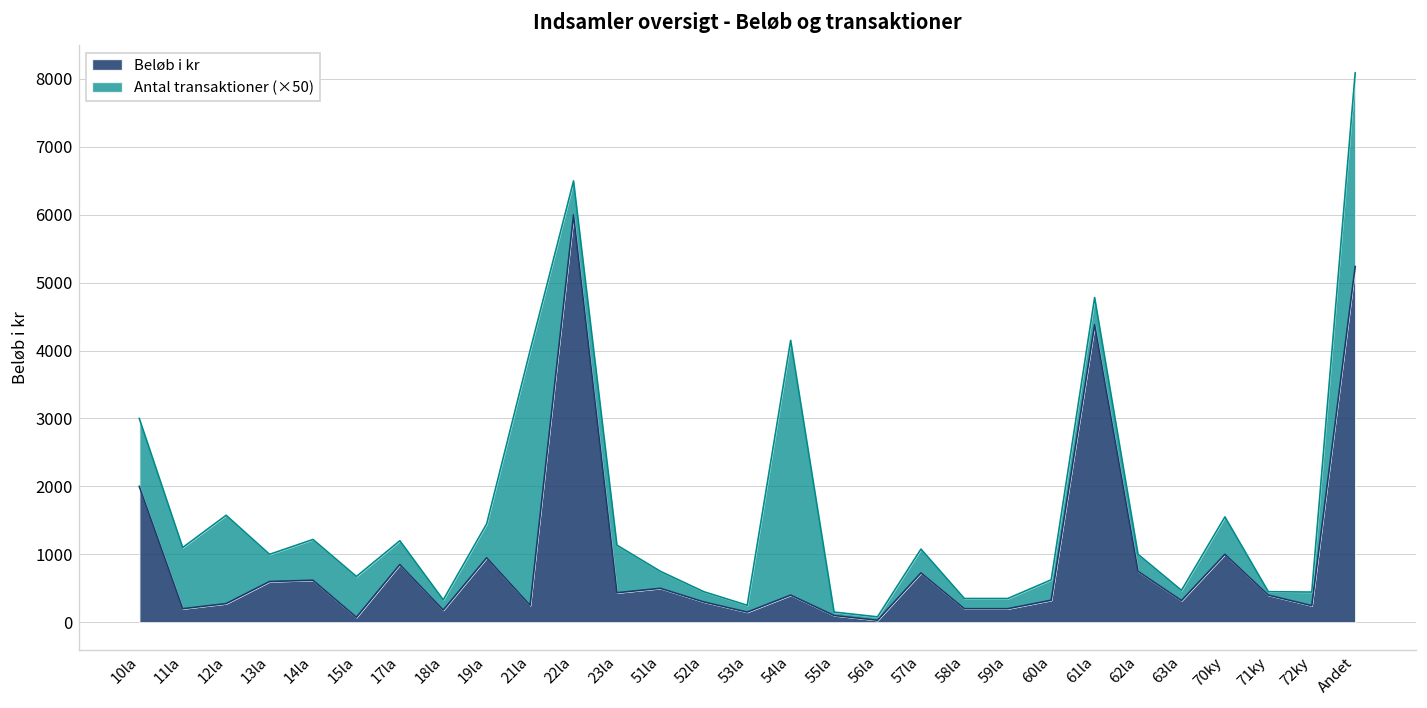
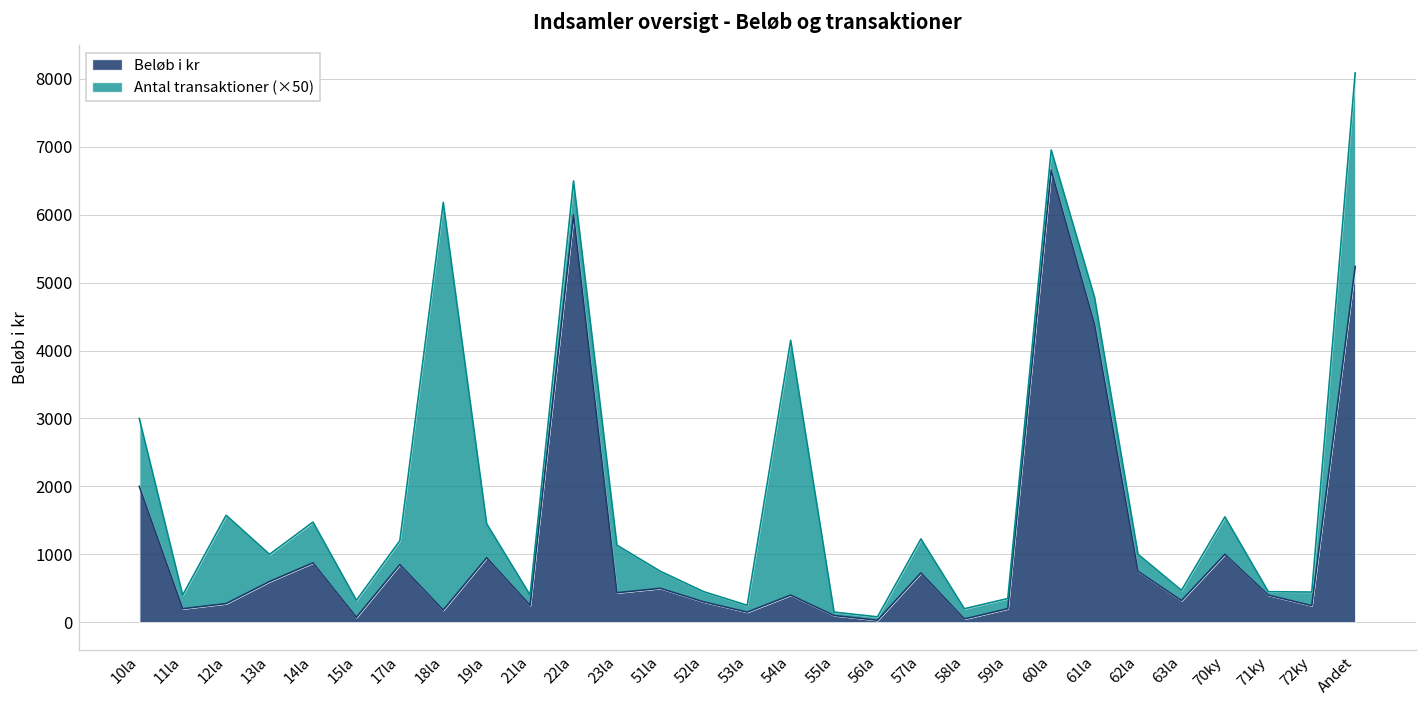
  {
    "Beløb i kr": {
      "10la": 2000,
      "11la": 200,
      "12la": 300,
      "13la": 600,
-     "14la": 600,
+     "14la": 900,
      "15la": 100,
      "17la": 900,
      "18la": 200,
      "19la": 1000,
      "21la": 300,
      "22la": 6000,
      "23la": 400,
      "51la": 500,
      "52la": 300,
      "53la": 200,
      "54la": 400,
      "55la": 100,
      "56la": 0,
      "57la": 700,
-     "58la": 200,
+     "58la": 0,
      "59la": 200,
-     "60la": 300,
+     "60la": 6700,
      "61la": 4400,
      "62la": 800,
      "63la": 300,
      "70ky": 1000,
      "71ky": 400,
      "72ky": 200,
      "Andet": 5200
    },
    "Antal transaktioner (×50)": {
      "10la": 1000,
-     "11la": 900,
+     "11la": 200,
      "12la": 1300,
      "13la": 400,
      "14la": 600,
-     "15la": 600,
+     "15la": 300,
      "17la": 400,
-     "18la": 200,
+     "18la": 6000,
      "19la": 500,
-     "21la": 3800,
+     "21la": 200,
      "22la": 500,
      "23la": 700,
      "51la": 300,
      "52la": 200,
      "53la": 100,
      "54la": 3800,
      "55la": 100,
      "56la": 100,
-     "57la": 400,
+     "57la": 500,
      "58la": 200,
      "59la": 200,
      "60la": 300,
      "61la": 400,
      "62la": 300,
      "63la": 200,
      "70ky": 600,
      "71ky": 100,
      "72ky": 200,
      "Andet": 2900
    }
  }
